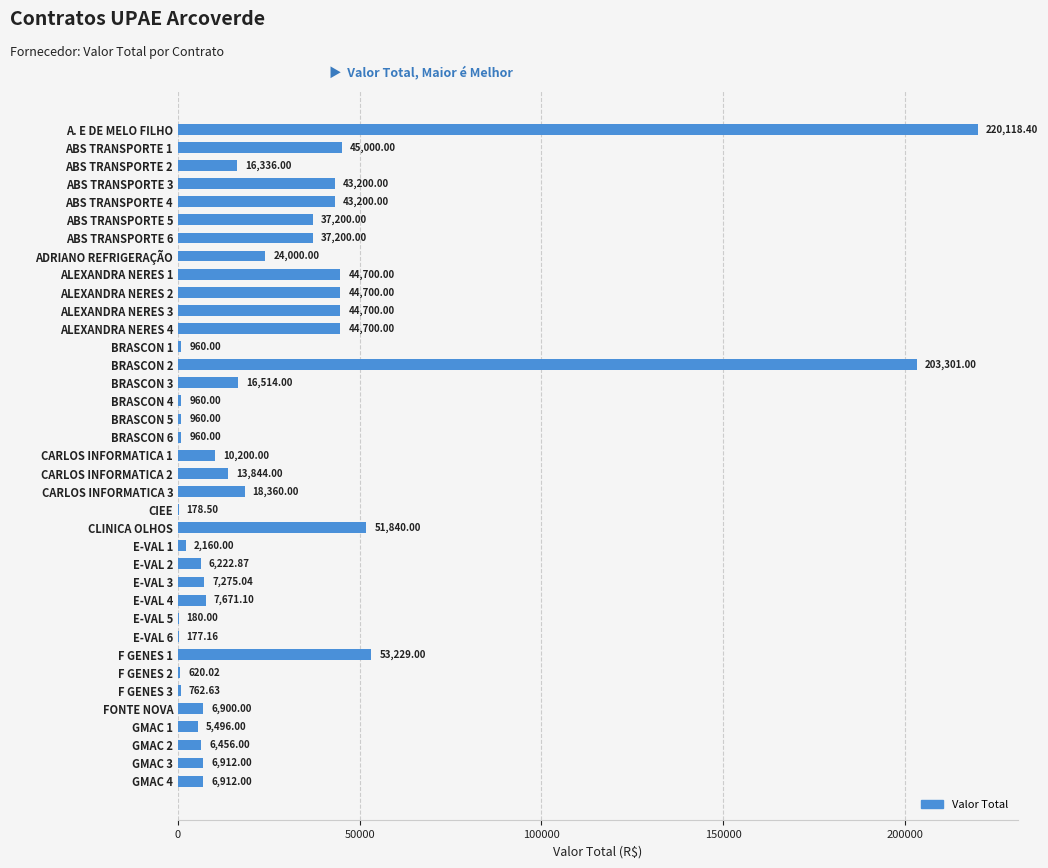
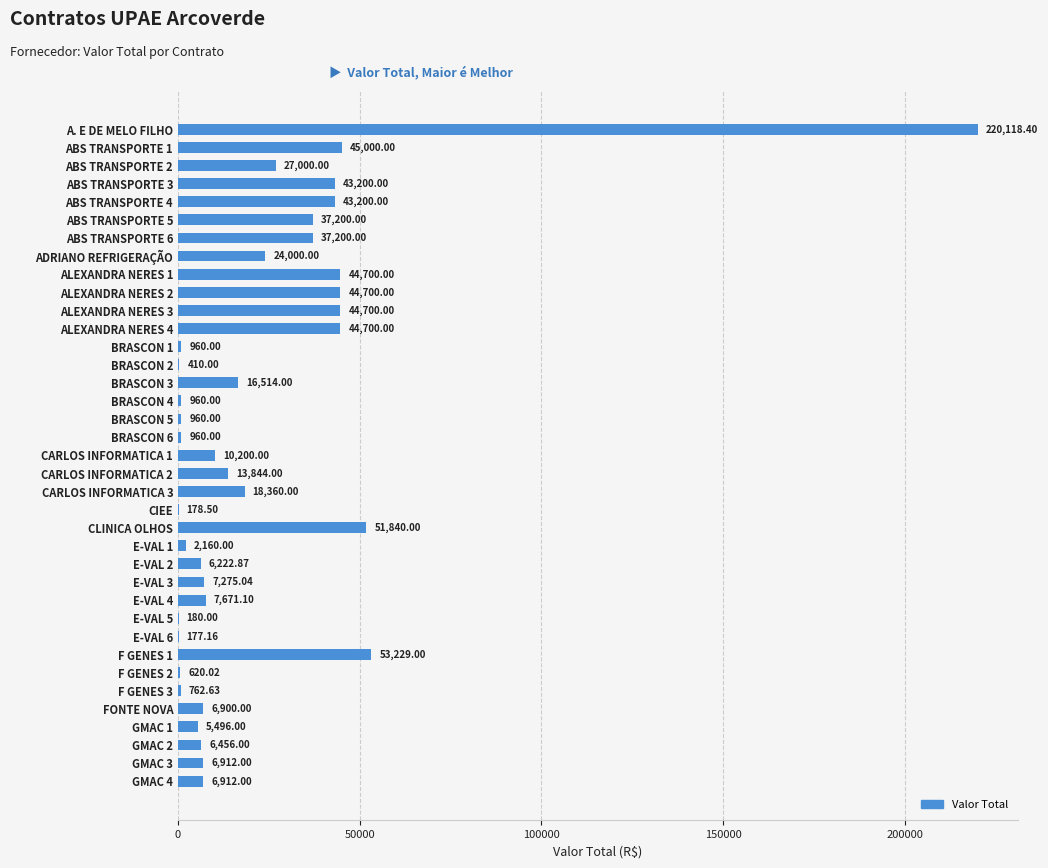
  {
    "A. E DE MELO FILHO": "220,118.40",
    "ABS TRANSPORTE 1": "45,000.00",
-   "ABS TRANSPORTE 2": "16,336.00",
+   "ABS TRANSPORTE 2": "27,000.00",
    "ABS TRANSPORTE 3": "43,200.00",
    "ABS TRANSPORTE 4": "43,200.00",
    "ABS TRANSPORTE 5": "37,200.00",
    "ABS TRANSPORTE 6": "37,200.00",
    "ADRIANO REFRIGERAÇÃO": "24,000.00",
    "ALEXANDRA NERES 1": "44,700.00",
    "ALEXANDRA NERES 2": "44,700.00",
    "ALEXANDRA NERES 3": "44,700.00",
    "ALEXANDRA NERES 4": "44,700.00",
    "BRASCON 1": "960.00",
-   "BRASCON 2": "203,301.00",
+   "BRASCON 2": "410.00",
    "BRASCON 3": "16,514.00",
    "BRASCON 4": "960.00",
    "BRASCON 5": "960.00",
    "BRASCON 6": "960.00",
    "CARLOS INFORMATICA 1": "10,200.00",
    "CARLOS INFORMATICA 2": "13,844.00",
    "CARLOS INFORMATICA 3": "18,360.00",
    "CIEE": "178.50",
    "CLINICA OLHOS": "51,840.00",
    "E-VAL 1": "2,160.00",
    "E-VAL 2": "6,222.87",
    "E-VAL 3": "7,275.04",
    "E-VAL 4": "7,671.10",
    "E-VAL 5": "180.00",
    "E-VAL 6": "177.16",
    "F GENES 1": "53,229.00",
    "F GENES 2": "620.02",
    "F GENES 3": "762.63",
    "FONTE NOVA": "6,900.00",
    "GMAC 1": "5,496.00",
    "GMAC 2": "6,456.00",
    "GMAC 3": "6,912.00",
    "GMAC 4": "6,912.00"
  }
